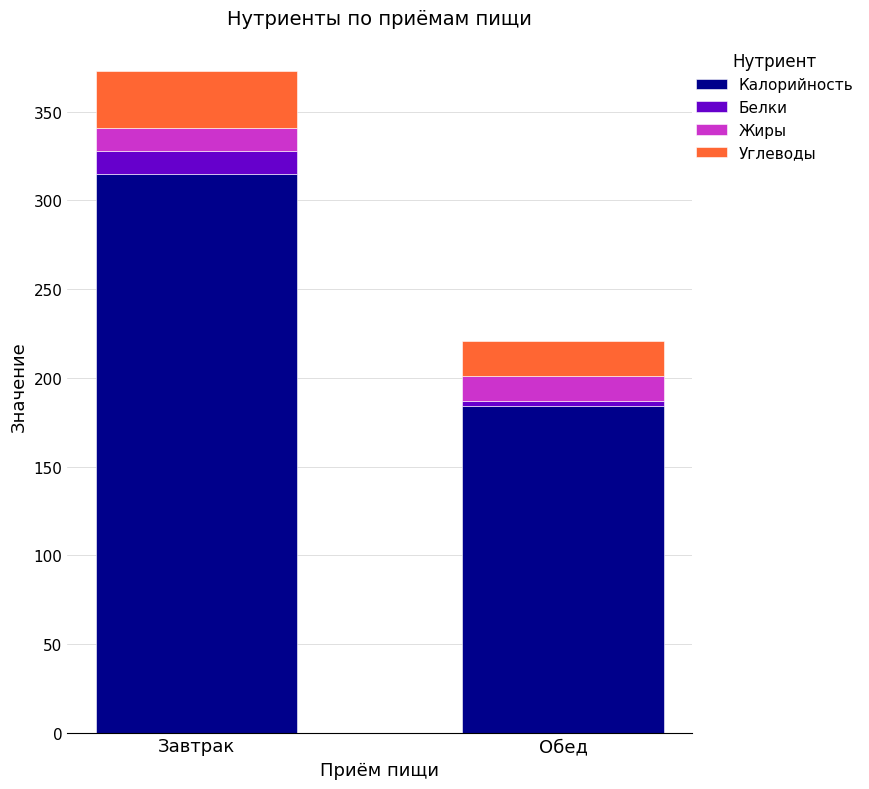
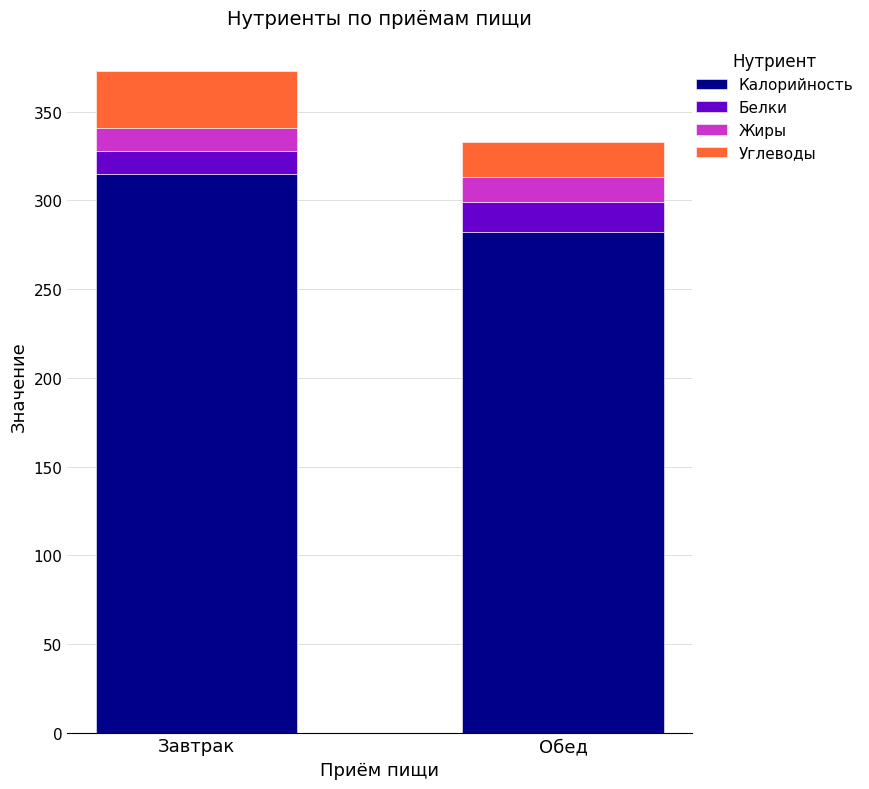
  {
    "Калорийность": {
      "Завтрак": 315,
-     "Обед": 184
+     "Обед": 282
    },
    "Белки": {
      "Завтрак": 13,
-     "Обед": 3
+     "Обед": 17
    },
    "Жиры": {
      "Завтрак": 13,
      "Обед": 14
    },
    "Углеводы": {
      "Завтрак": 32,
      "Обед": 20
    }
  }
